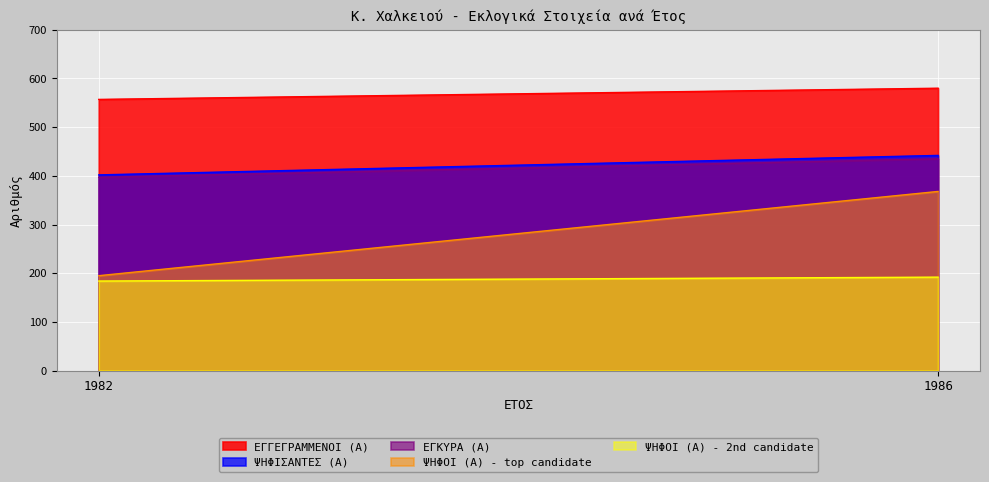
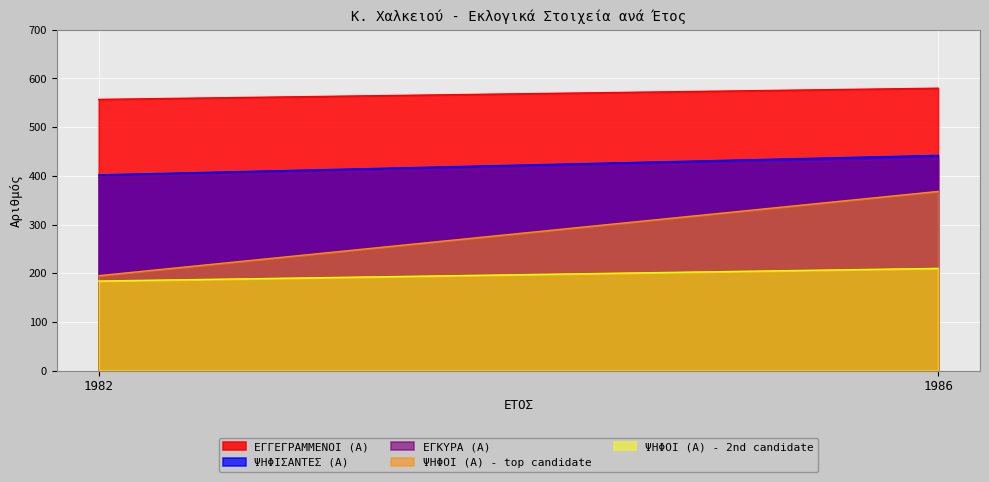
  {
    "ΕΓΓΕΓΡΑΜΜΕΝΟΙ (Α)": {
      "1982": 560,
      "1986": 580
    },
    "ΨΗΦΙΣΑΝΤΕΣ (Α)": {
      "1986": 440
    },
    "ΕΓΚΥΡΑ (Α)": {
      "1986": 440
    },
    "ΨΗΦΟΙ (Α) - top candidate": {
      "1982": 200,
      "1986": 370
    },
    "ΨΗΦΟΙ (Α) - 2nd candidate": {
      "1982": 180,
-     "1986": 190
+     "1986": 210
    }
  }
